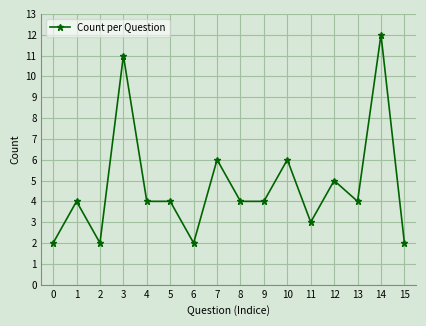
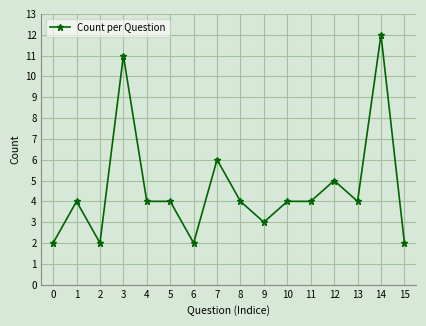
  {
    "0": 2,
    "1": 4,
    "2": 2,
    "3": 11,
    "4": 4,
    "5": 4,
    "6": 2,
    "7": 6,
    "8": 4,
-   "9": 4,
-   "10": 6,
-   "11": 3,
+   "9": 3,
+   "10": 4,
+   "11": 4,
    "12": 5,
    "13": 4,
    "14": 12,
    "15": 2
  }
